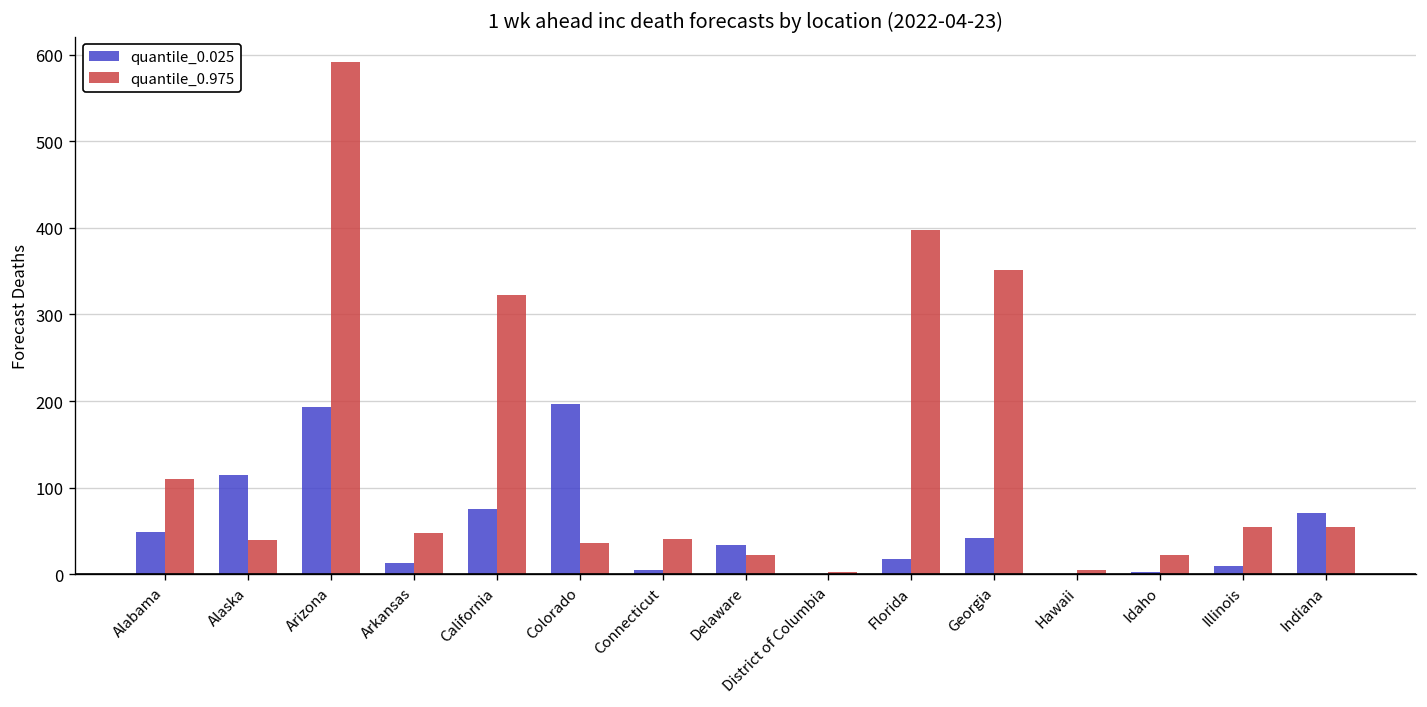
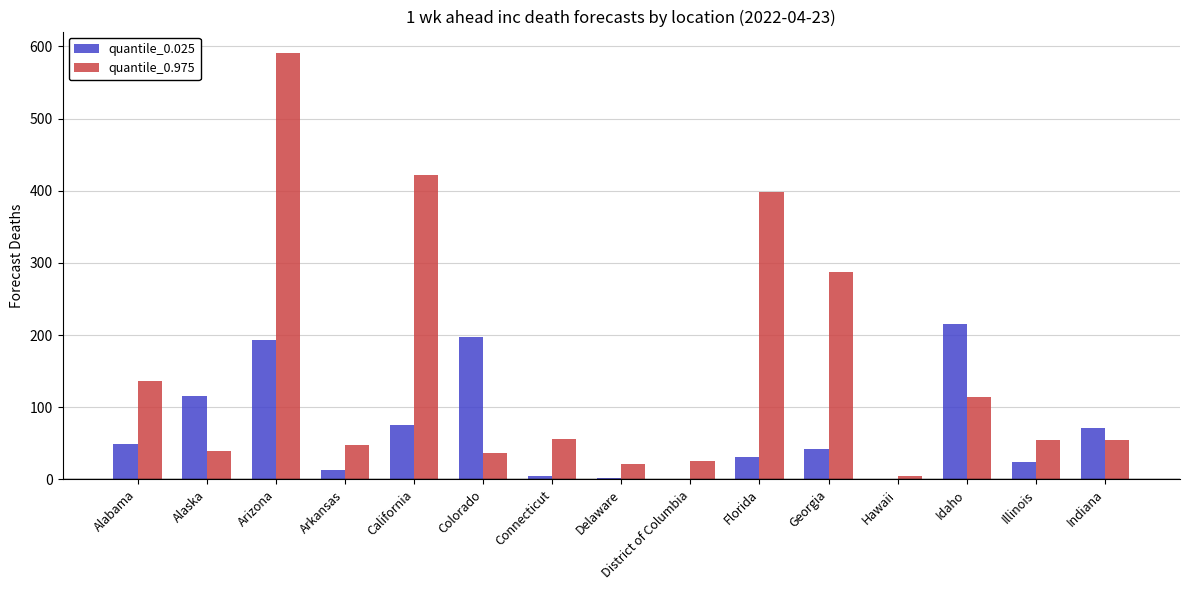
  {
    "quantile_0.025": {
      "Alabama": 50,
      "Alaska": 120,
      "Arizona": 190,
      "Arkansas": 10,
      "California": 80,
      "Colorado": 200,
      "Connecticut": 10,
-     "Delaware": 30,
+     "Delaware": 0,
      "District of Columbia": 0,
-     "Florida": 20,
+     "Florida": 30,
      "Georgia": 40,
      "Hawaii": 0,
-     "Idaho": 0,
-     "Illinois": 10,
+     "Idaho": 220,
+     "Illinois": 20,
      "Indiana": 70
    },
    "quantile_0.975": {
-     "Alabama": 110,
+     "Alabama": 140,
      "Alaska": 40,
      "Arizona": 590,
      "Arkansas": 50,
-     "California": 320,
+     "California": 420,
      "Colorado": 40,
-     "Connecticut": 40,
+     "Connecticut": 60,
      "Delaware": 20,
-     "District of Columbia": 0,
+     "District of Columbia": 30,
      "Florida": 400,
-     "Georgia": 350,
+     "Georgia": 290,
      "Hawaii": 10,
-     "Idaho": 20,
+     "Idaho": 110,
      "Illinois": 60,
      "Indiana": 60
    }
  }
